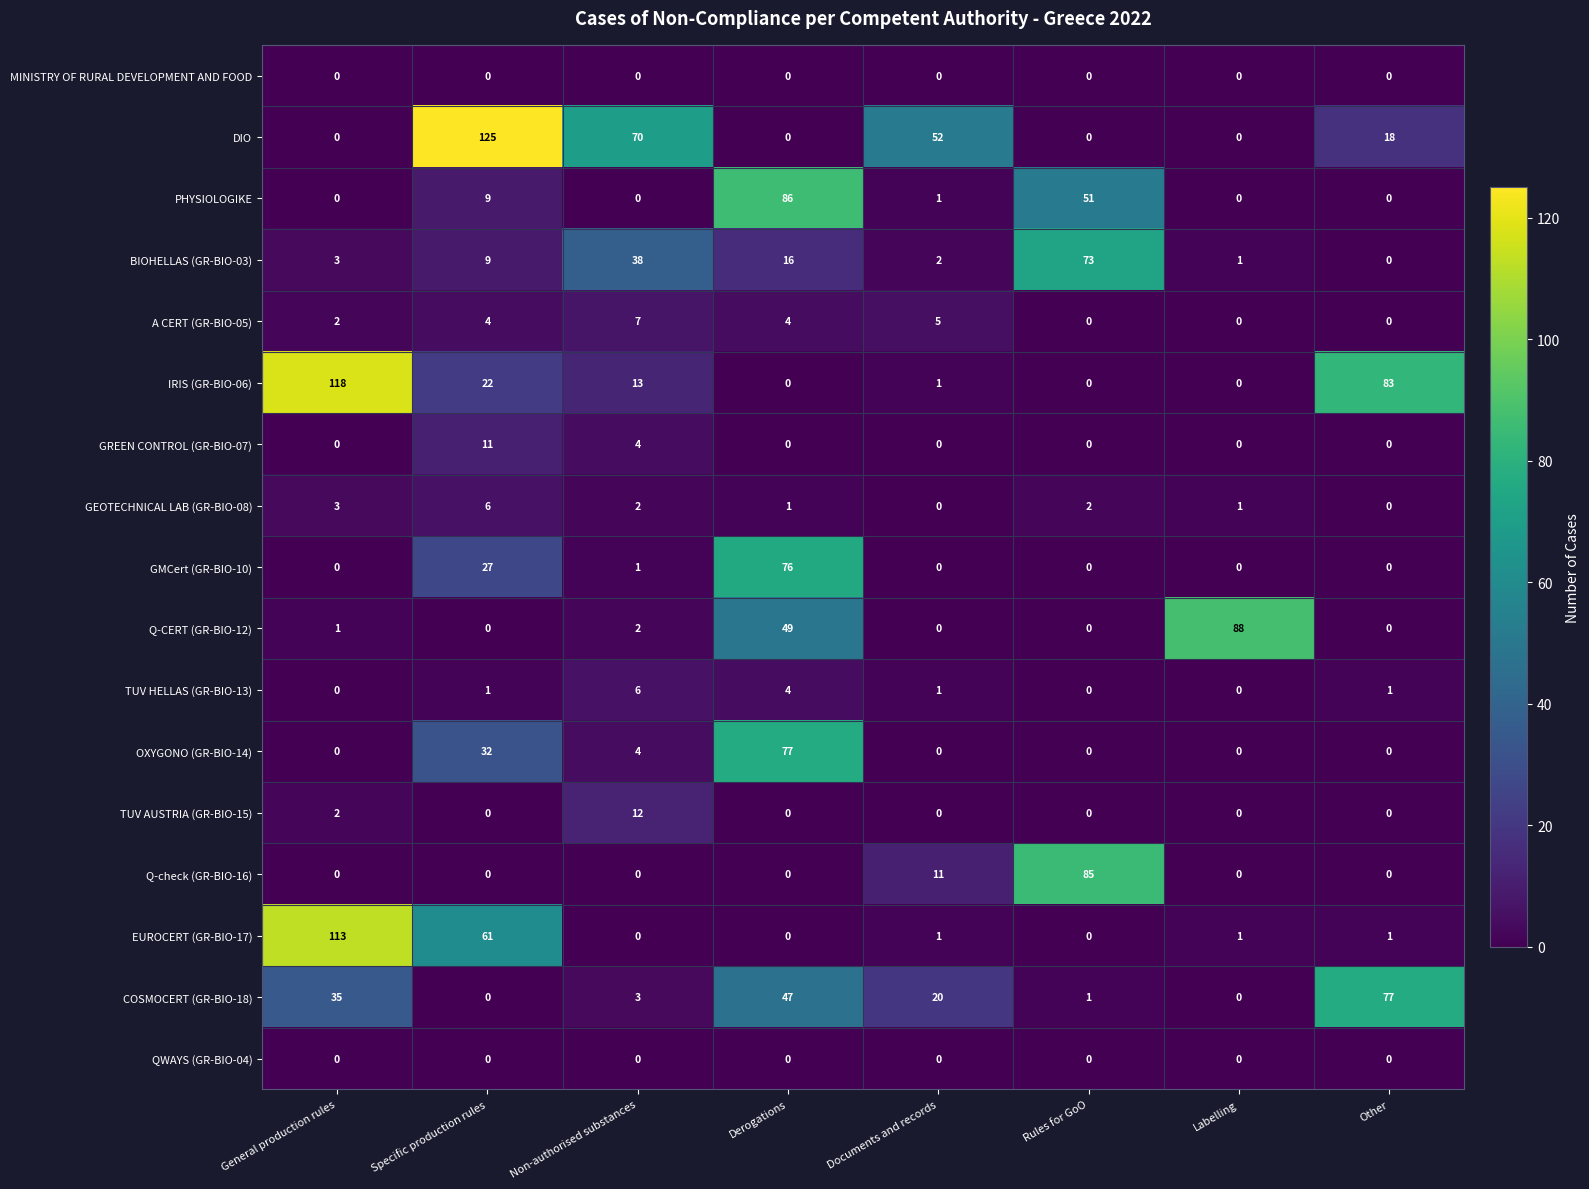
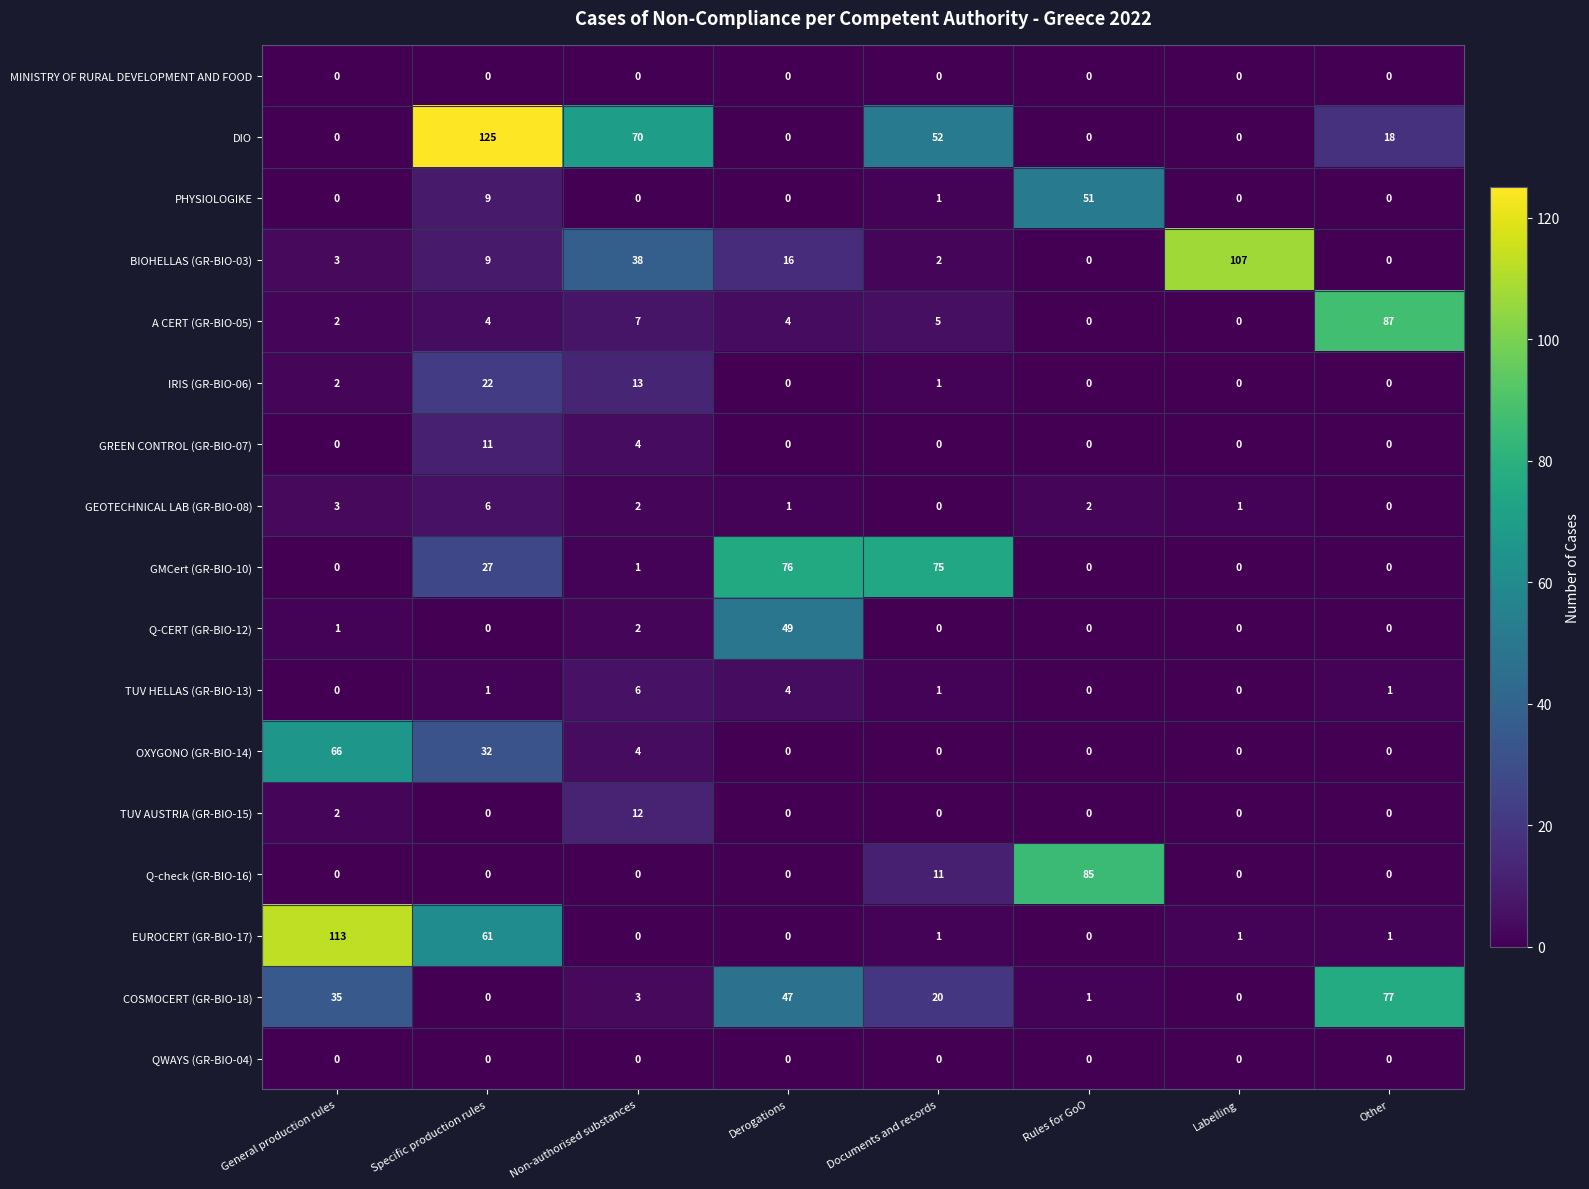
  {
    "MINISTRY OF RURAL DEVELOPMENT AND FOOD": {
      "General production rules": 0,
      "Specific production rules": 0,
      "Non-authorised substances": 0,
      "Derogations": 0,
      "Documents and records": 0,
      "Rules for GoO": 0,
      "Labelling": 0,
      "Other": 0
    },
    "DIO": {
      "General production rules": 0,
      "Specific production rules": 125,
      "Non-authorised substances": 70,
      "Derogations": 0,
      "Documents and records": 52,
      "Rules for GoO": 0,
      "Labelling": 0,
      "Other": 18
    },
    "PHYSIOLOGIKE": {
      "General production rules": 0,
      "Specific production rules": 9,
      "Non-authorised substances": 0,
-     "Derogations": 86,
+     "Derogations": 0,
      "Documents and records": 1,
      "Rules for GoO": 51,
      "Labelling": 0,
      "Other": 0
    },
    "BIOHELLAS (GR-BIO-03)": {
      "General production rules": 3,
      "Specific production rules": 9,
      "Non-authorised substances": 38,
      "Derogations": 16,
      "Documents and records": 2,
-     "Rules for GoO": 73,
-     "Labelling": 1,
+     "Rules for GoO": 0,
+     "Labelling": 107,
      "Other": 0
    },
    "A CERT (GR-BIO-05)": {
      "General production rules": 2,
      "Specific production rules": 4,
      "Non-authorised substances": 7,
      "Derogations": 4,
      "Documents and records": 5,
      "Rules for GoO": 0,
      "Labelling": 0,
-     "Other": 0
+     "Other": 87
    },
    "IRIS (GR-BIO-06)": {
-     "General production rules": 118,
+     "General production rules": 2,
      "Specific production rules": 22,
      "Non-authorised substances": 13,
      "Derogations": 0,
      "Documents and records": 1,
      "Rules for GoO": 0,
      "Labelling": 0,
-     "Other": 83
+     "Other": 0
    },
    "GREEN CONTROL (GR-BIO-07)": {
      "General production rules": 0,
      "Specific production rules": 11,
      "Non-authorised substances": 4,
      "Derogations": 0,
      "Documents and records": 0,
      "Rules for GoO": 0,
      "Labelling": 0,
      "Other": 0
    },
    "GEOTECHNICAL LAB (GR-BIO-08)": {
      "General production rules": 3,
      "Specific production rules": 6,
      "Non-authorised substances": 2,
      "Derogations": 1,
      "Documents and records": 0,
      "Rules for GoO": 2,
      "Labelling": 1,
      "Other": 0
    },
    "GMCert (GR-BIO-10)": {
      "General production rules": 0,
      "Specific production rules": 27,
      "Non-authorised substances": 1,
      "Derogations": 76,
-     "Documents and records": 0,
+     "Documents and records": 75,
      "Rules for GoO": 0,
      "Labelling": 0,
      "Other": 0
    },
    "Q-CERT (GR-BIO-12)": {
      "General production rules": 1,
      "Specific production rules": 0,
      "Non-authorised substances": 2,
      "Derogations": 49,
      "Documents and records": 0,
      "Rules for GoO": 0,
-     "Labelling": 88,
+     "Labelling": 0,
      "Other": 0
    },
    "TUV HELLAS (GR-BIO-13)": {
      "General production rules": 0,
      "Specific production rules": 1,
      "Non-authorised substances": 6,
      "Derogations": 4,
      "Documents and records": 1,
      "Rules for GoO": 0,
      "Labelling": 0,
      "Other": 1
    },
    "OXYGONO (GR-BIO-14)": {
-     "General production rules": 0,
+     "General production rules": 66,
      "Specific production rules": 32,
      "Non-authorised substances": 4,
-     "Derogations": 77,
+     "Derogations": 0,
      "Documents and records": 0,
      "Rules for GoO": 0,
      "Labelling": 0,
      "Other": 0
    },
    "TUV AUSTRIA (GR-BIO-15)": {
      "General production rules": 2,
      "Specific production rules": 0,
      "Non-authorised substances": 12,
      "Derogations": 0,
      "Documents and records": 0,
      "Rules for GoO": 0,
      "Labelling": 0,
      "Other": 0
    },
    "Q-check (GR-BIO-16)": {
      "General production rules": 0,
      "Specific production rules": 0,
      "Non-authorised substances": 0,
      "Derogations": 0,
      "Documents and records": 11,
      "Rules for GoO": 85,
      "Labelling": 0,
      "Other": 0
    },
    "EUROCERT (GR-BIO-17)": {
      "General production rules": 113,
      "Specific production rules": 61,
      "Non-authorised substances": 0,
      "Derogations": 0,
      "Documents and records": 1,
      "Rules for GoO": 0,
      "Labelling": 1,
      "Other": 1
    },
    "COSMOCERT (GR-BIO-18)": {
      "General production rules": 35,
      "Specific production rules": 0,
      "Non-authorised substances": 3,
      "Derogations": 47,
      "Documents and records": 20,
      "Rules for GoO": 1,
      "Labelling": 0,
      "Other": 77
    },
    "QWAYS (GR-BIO-04)": {
      "General production rules": 0,
      "Specific production rules": 0,
      "Non-authorised substances": 0,
      "Derogations": 0,
      "Documents and records": 0,
      "Rules for GoO": 0,
      "Labelling": 0,
      "Other": 0
    }
  }
